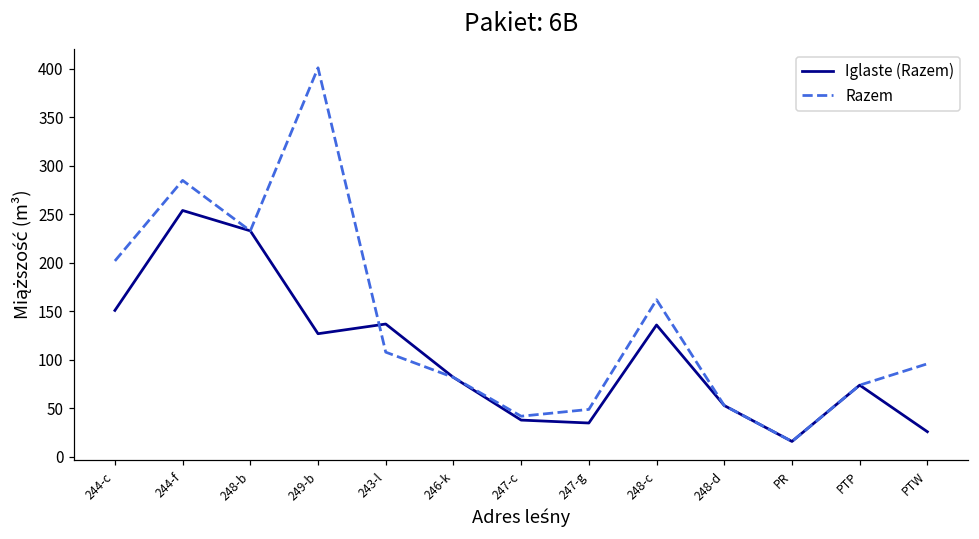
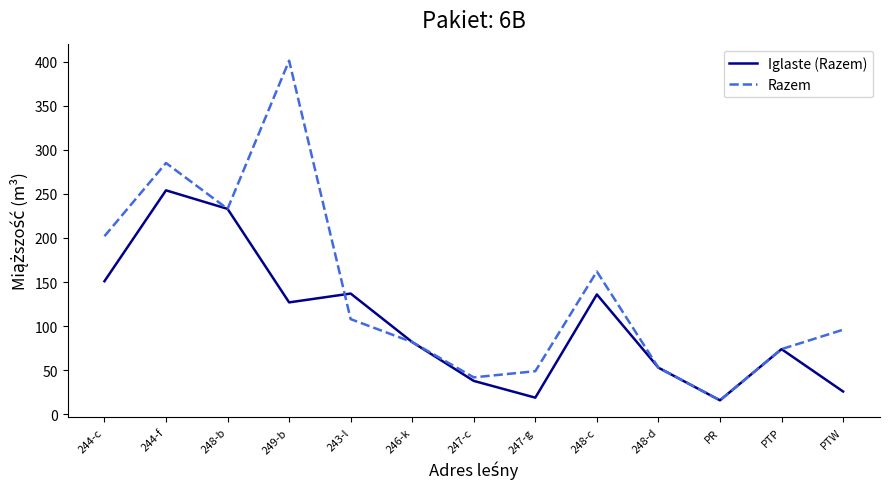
  {
    "Iglaste (Razem)": {
      "244-c": 150,
      "244-f": 250,
      "249-b": 130,
      "243-l": 140,
      "247-c": 40,
-     "247-g": 40,
+     "247-g": 20,
      "248-c": 140,
      "PTW": 30
    },
    "Razem": {
      "244-c": 200,
      "244-f": 290,
      "249-b": 400,
      "243-l": 110,
      "247-c": 40,
      "247-g": 50,
      "248-c": 160,
      "PTW": 100
    }
  }
